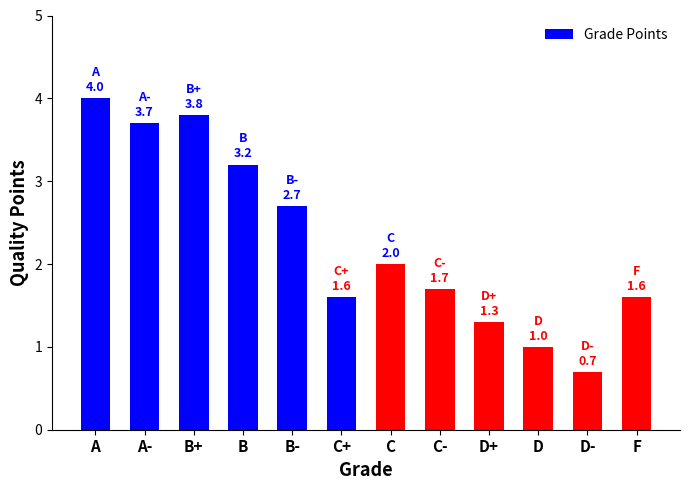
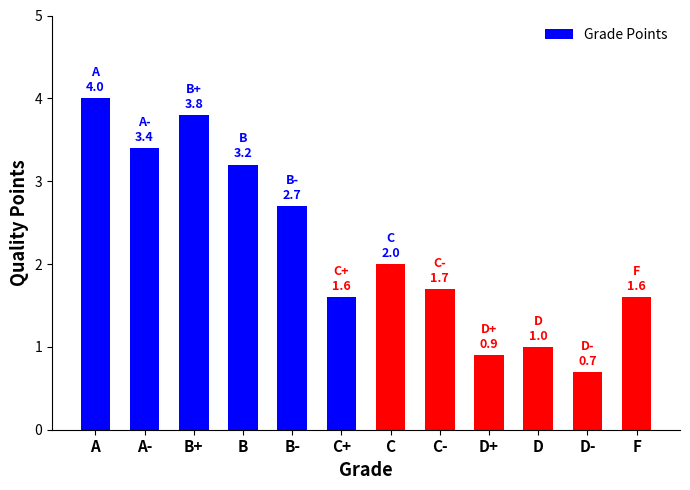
  {
    "A": 4.0,
-   "A-": 3.7,
+   "A-": 3.4,
    "B+": 3.8,
    "B": 3.2,
    "B-": 2.7,
    "C+": 1.6,
    "C": 2.0,
    "C-": 1.7,
-   "D+": 1.3,
+   "D+": 0.9,
    "D": 1.0,
    "D-": 0.7,
    "F": 1.6
  }
